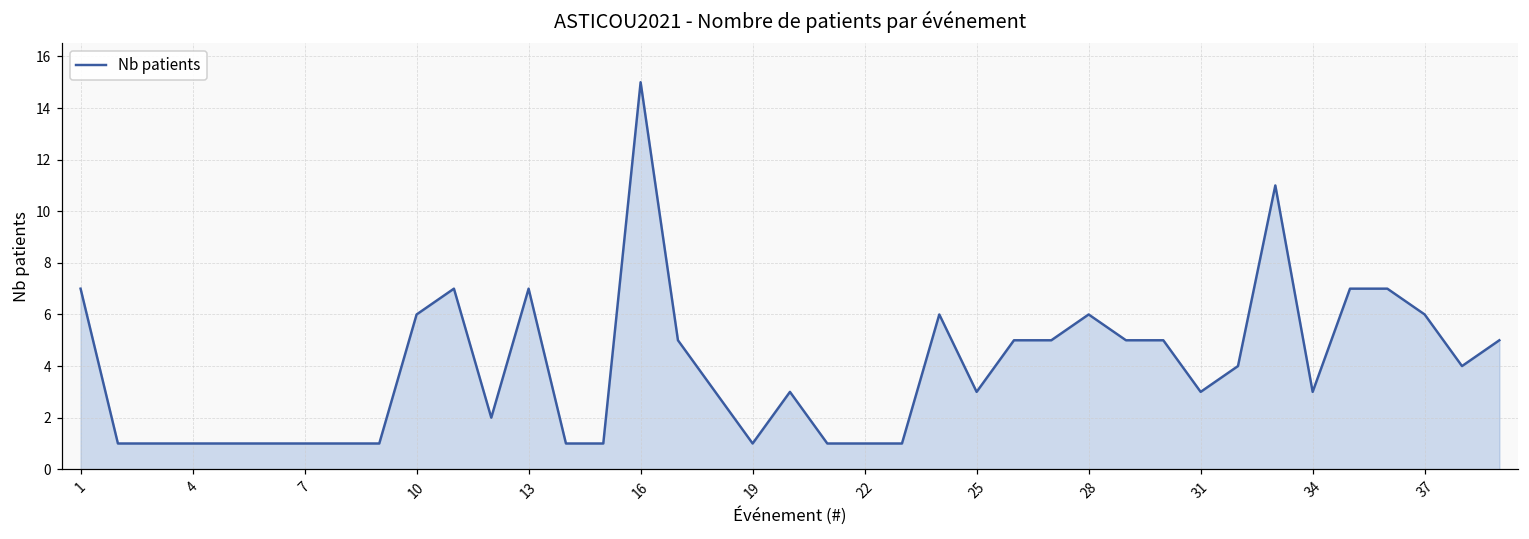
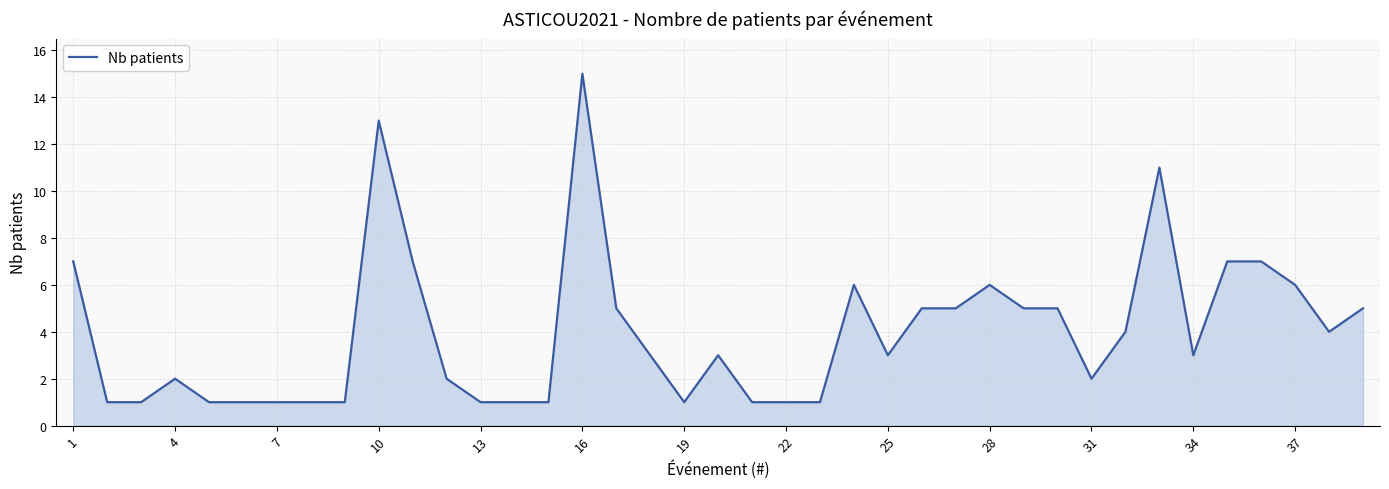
  {
    "1": 7,
-   "4": 1,
+   "4": 2,
    "7": 1,
-   "10": 6,
-   "13": 7,
+   "10": 13,
+   "13": 1,
    "16": 15,
    "19": 1,
    "22": 1,
    "25": 3,
    "28": 6,
-   "31": 3,
+   "31": 2,
    "34": 3,
    "37": 6
  }
